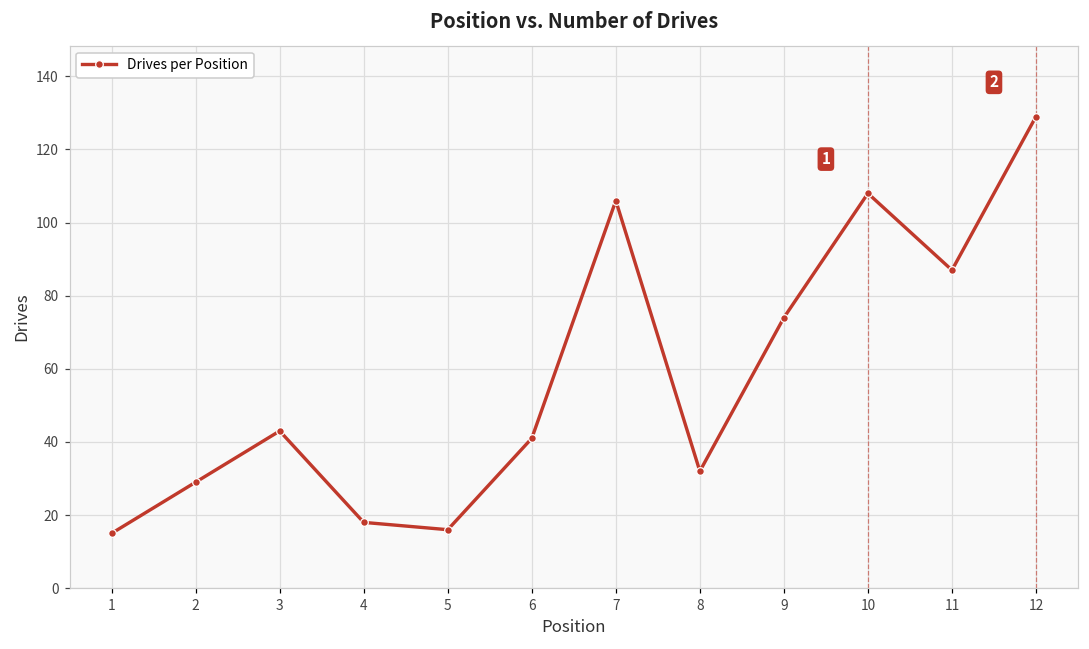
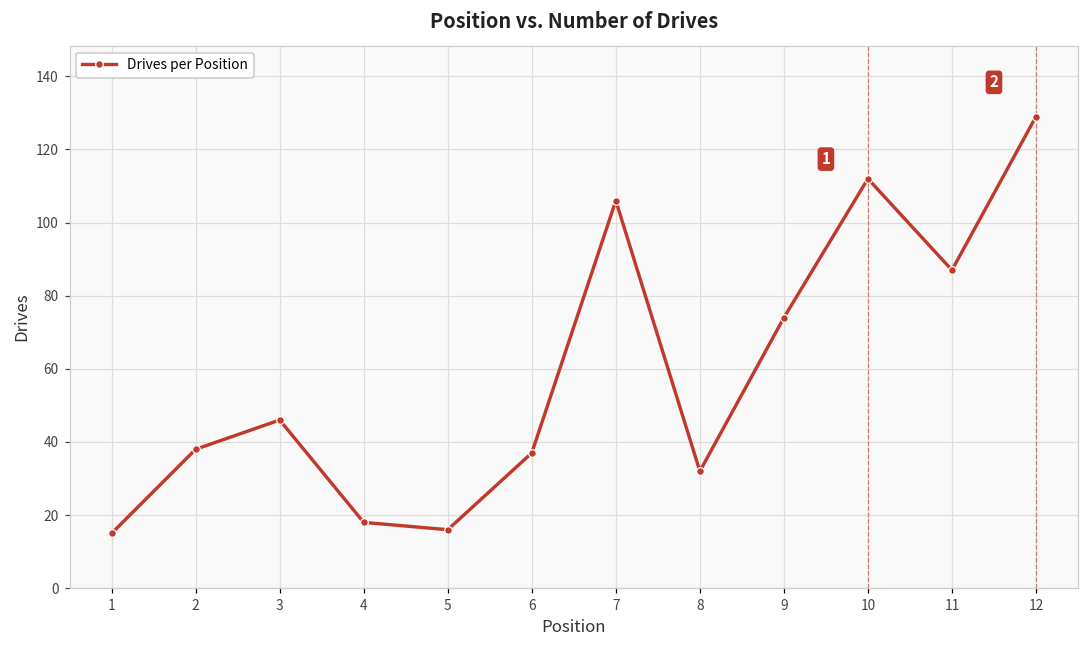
  {
    "1": 15,
-   "2": 29,
-   "3": 43,
+   "2": 38,
+   "3": 46,
    "4": 18,
    "5": 16,
-   "6": 41,
+   "6": 37,
    "7": 106,
    "8": 32,
    "9": 74,
-   "10": 108,
+   "10": 112,
    "11": 87,
    "12": 129
  }
